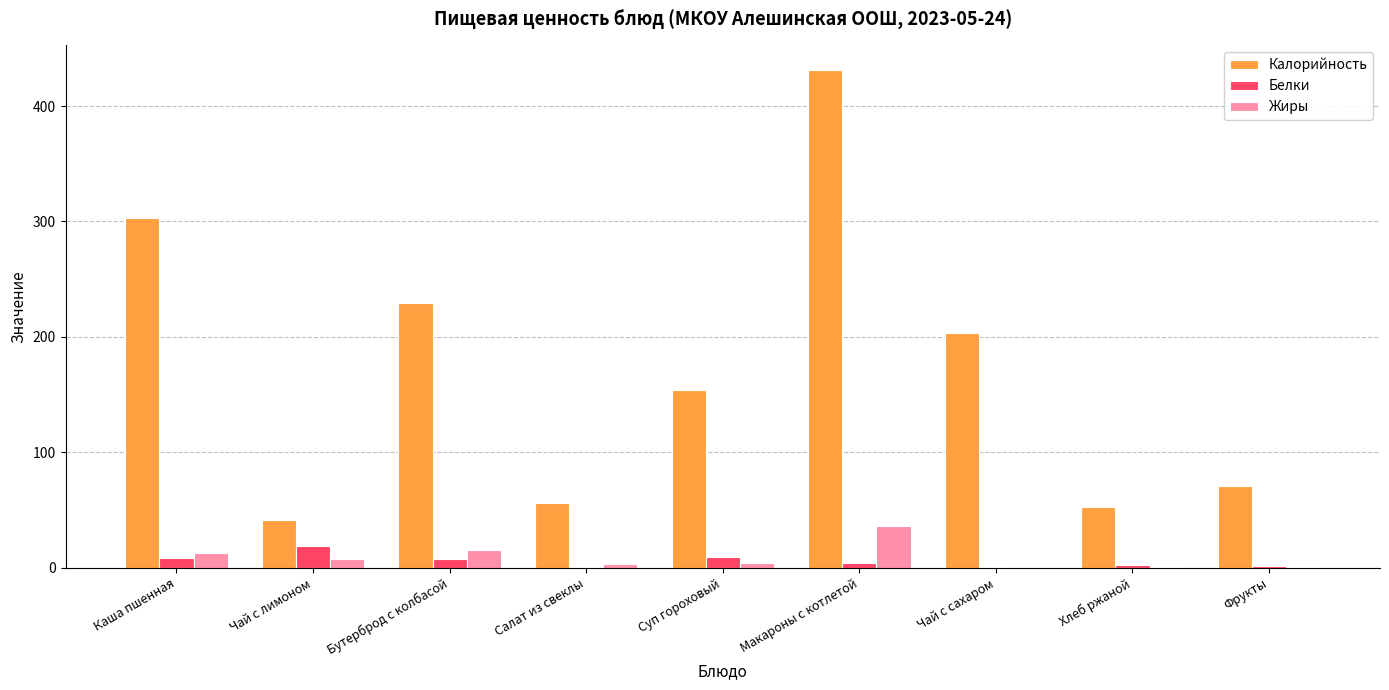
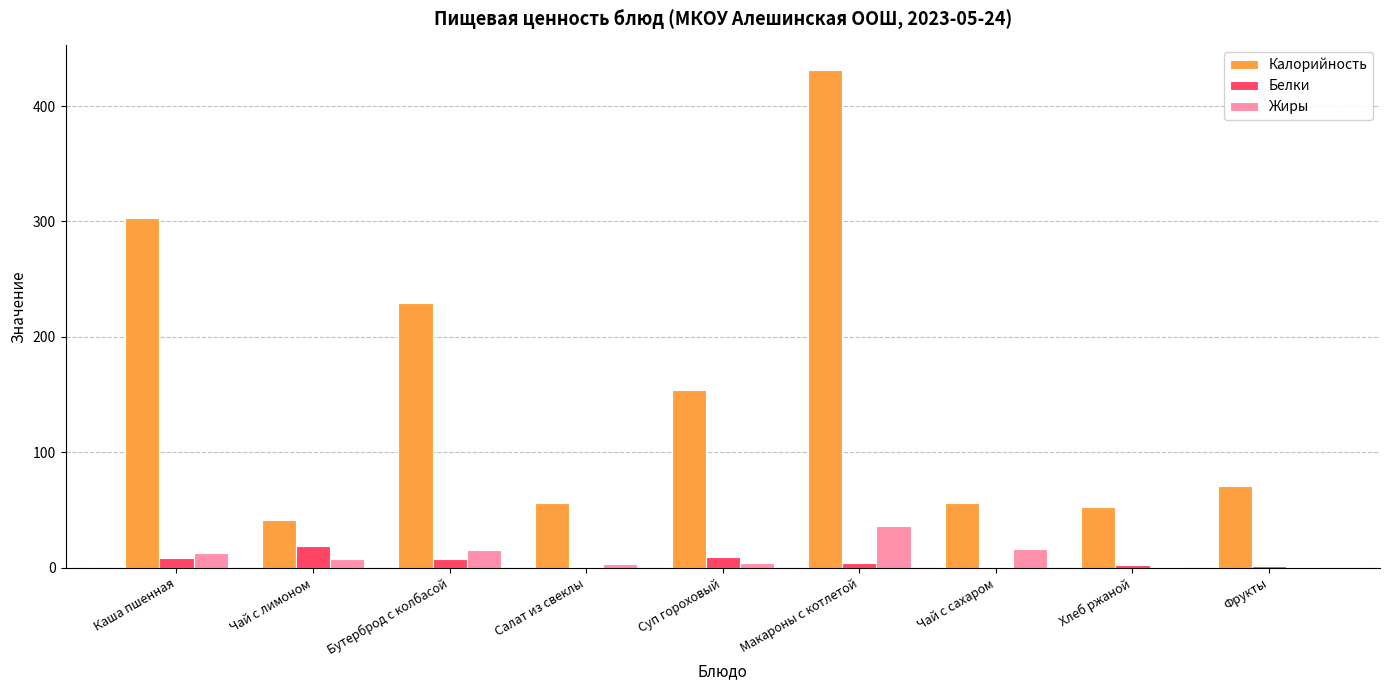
  {
    "Калорийность": {
      "Каша пшенная": 303,
      "Чай с лимоном": 42,
      "Бутерброд с колбасой": 229,
      "Салат из свеклы": 56,
      "Суп гороховый": 154,
      "Макароны с котлетой": 431,
-     "Чай с сахаром": 203,
+     "Чай с сахаром": 56,
      "Хлеб ржаной": 52,
      "Фрукты": 71
    },
    "Белки": {
      "Каша пшенная": 8,
      "Чай с лимоном": 18,
      "Бутерброд с колбасой": 8,
      "Суп гороховый": 9,
      "Макароны с котлетой": 4
    },
    "Жиры": {
      "Каша пшенная": 13,
      "Чай с лимоном": 8,
      "Бутерброд с колбасой": 16,
      "Салат из свеклы": 4,
      "Суп гороховый": 4,
      "Макароны с котлетой": 36,
-     "Чай с сахаром": 0
+     "Чай с сахаром": 16
    }
  }
